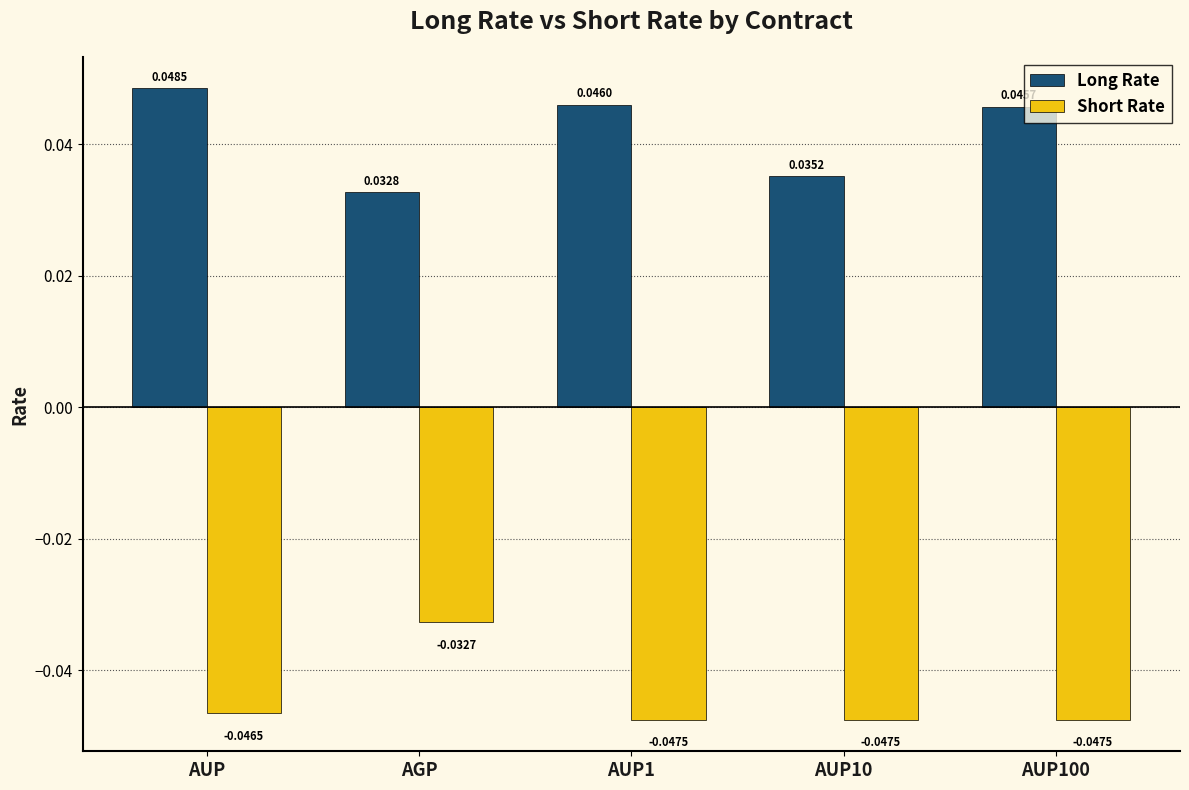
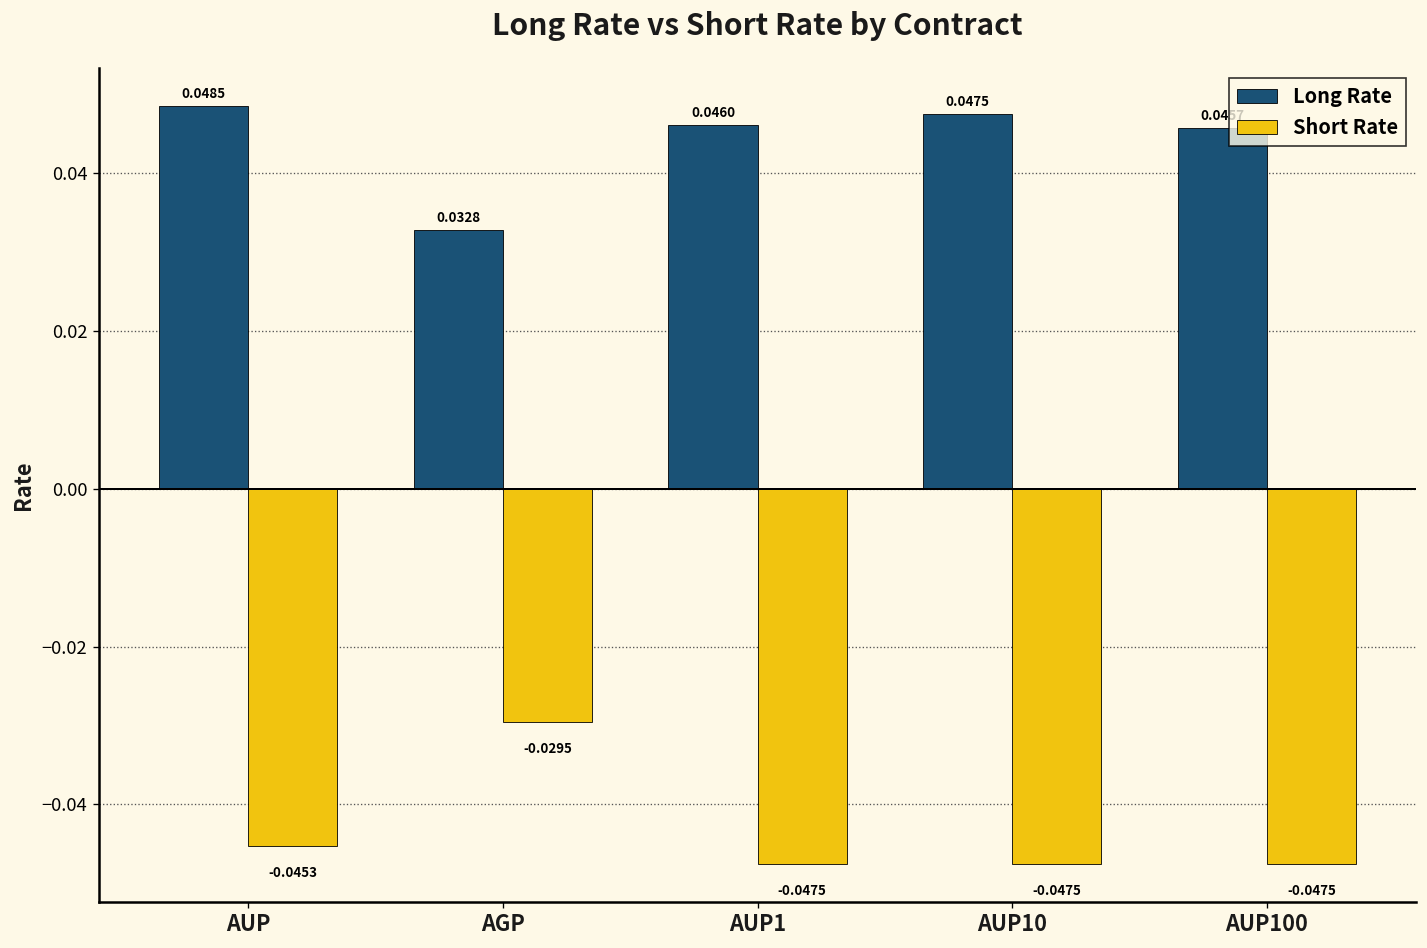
  {
    "Long Rate": {
      "AUP": 0.0485,
      "AGP": 0.0328,
      "AUP1": 0.0460,
-     "AUP10": 0.0352
+     "AUP10": 0.0475
    },
    "Short Rate": {
-     "AUP": -0.0465,
-     "AGP": -0.0327,
+     "AUP": -0.0453,
+     "AGP": -0.0295,
      "AUP1": -0.0475,
      "AUP10": -0.0475,
      "AUP100": -0.0475
    }
  }
